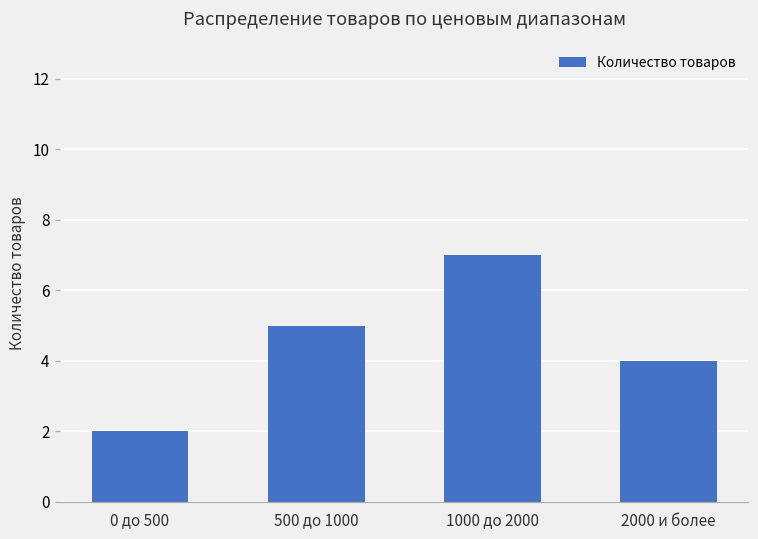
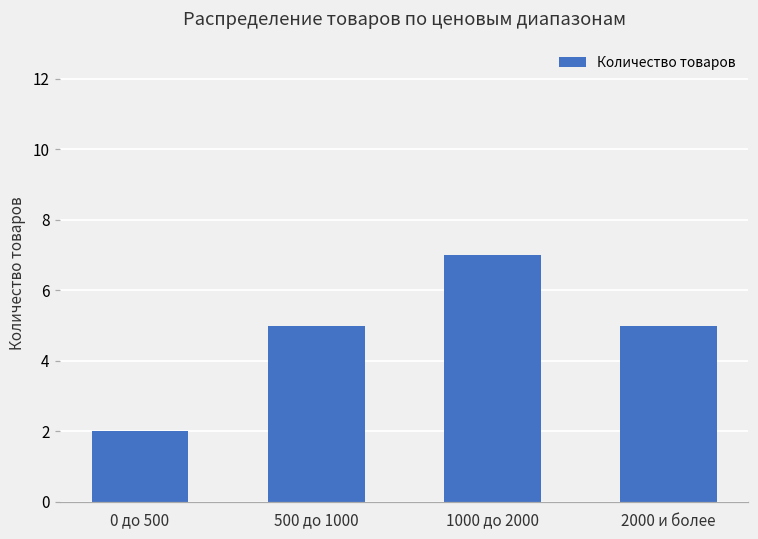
  {
    "0 до 500": 2,
    "500 до 1000": 5,
    "1000 до 2000": 7,
-   "2000 и более": 4
+   "2000 и более": 5
  }
